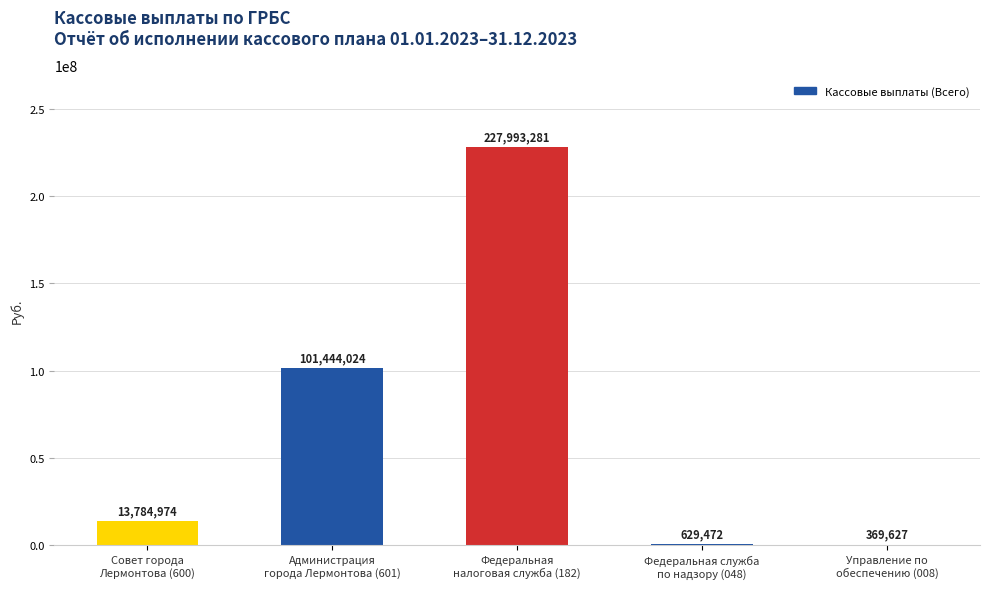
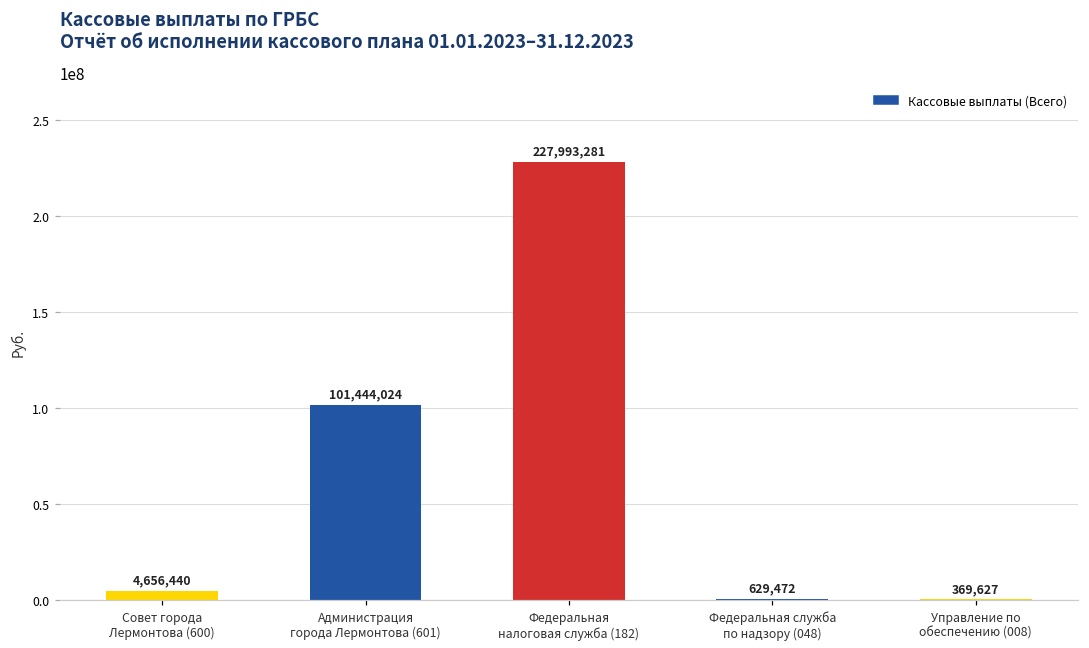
  {
-   "Совет города Лермонтова (600)": "13,784,974",
+   "Совет города Лермонтова (600)": "4,656,440",
    "Администрация города Лермонтова (601)": "101,444,024",
    "Федеральная налоговая служба (182)": "227,993,281",
    "Федеральная служба по надзору (048)": "629,472",
    "Управление по обеспечению (008)": "369,627"
  }
